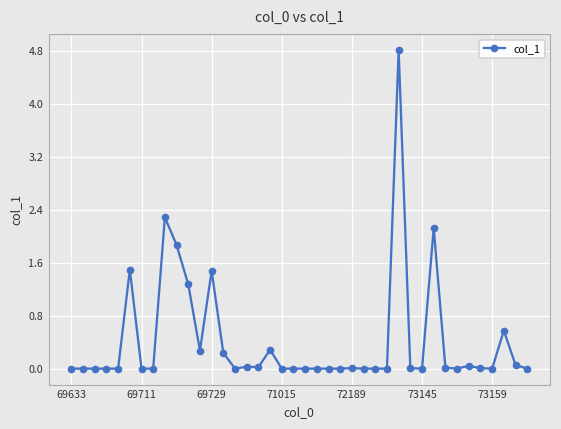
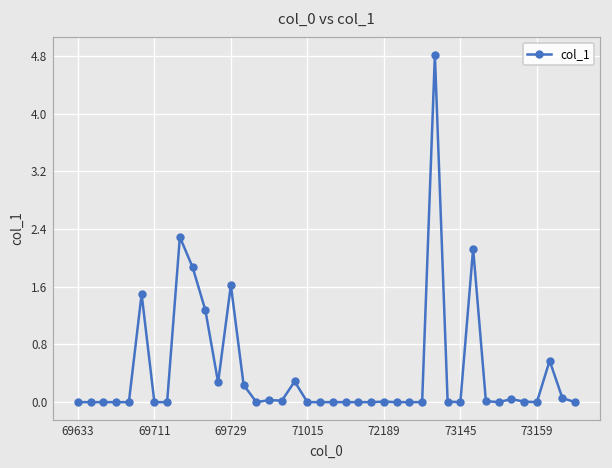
  {
    "69633": 0.0,
    "69711": 0.0,
-   "69729": 1.5,
+   "69729": 1.6,
    "71015": 0.0,
    "72189": 0.0,
    "73145": 0.0,
    "73159": 0.0
  }
